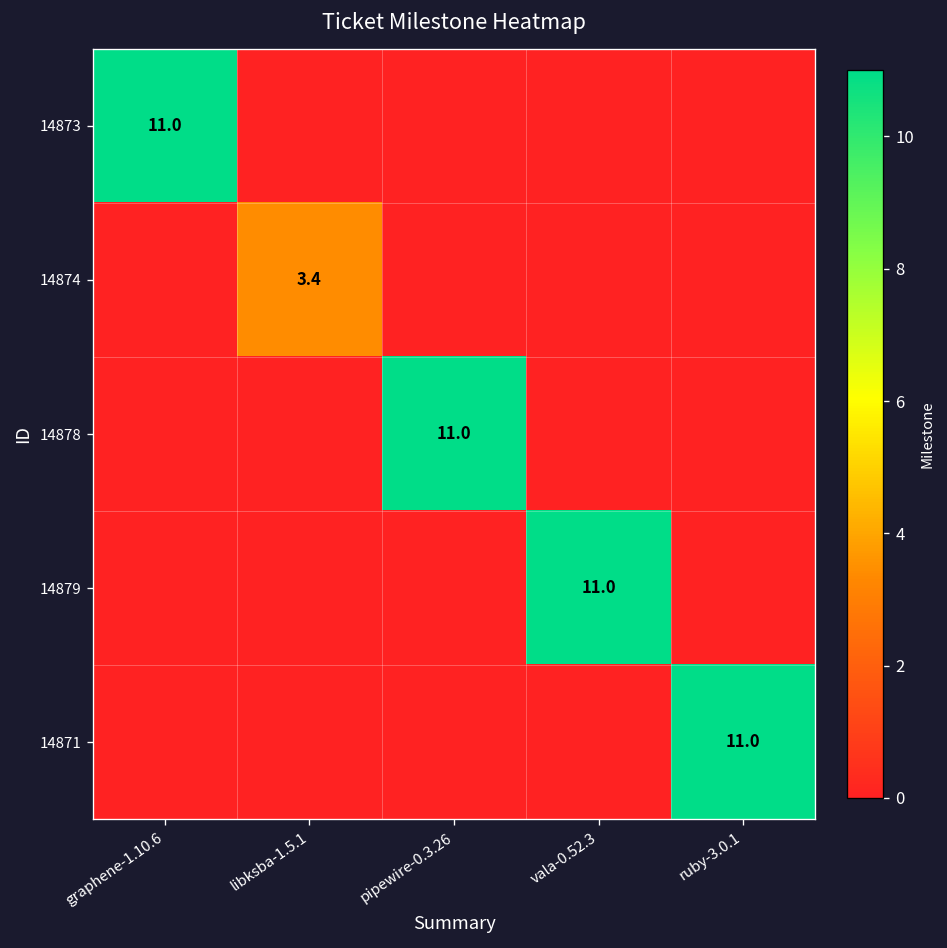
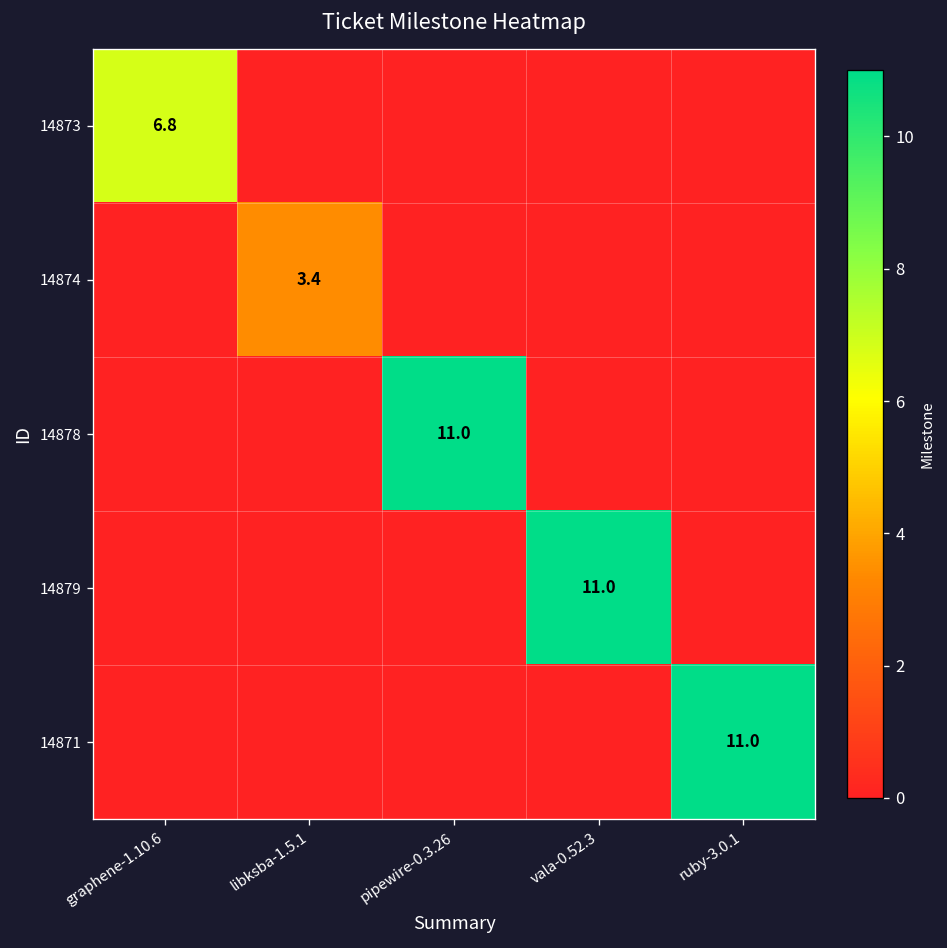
  {
    "14873": {
-     "graphene-1.10.6": 11.0
+     "graphene-1.10.6": 6.8
    },
    "14874": {
      "libksba-1.5.1": 3.4
    },
    "14878": {
      "pipewire-0.3.26": 11.0
    },
    "14879": {
      "vala-0.52.3": 11.0
    },
    "14871": {
      "ruby-3.0.1": 11.0
    }
  }
